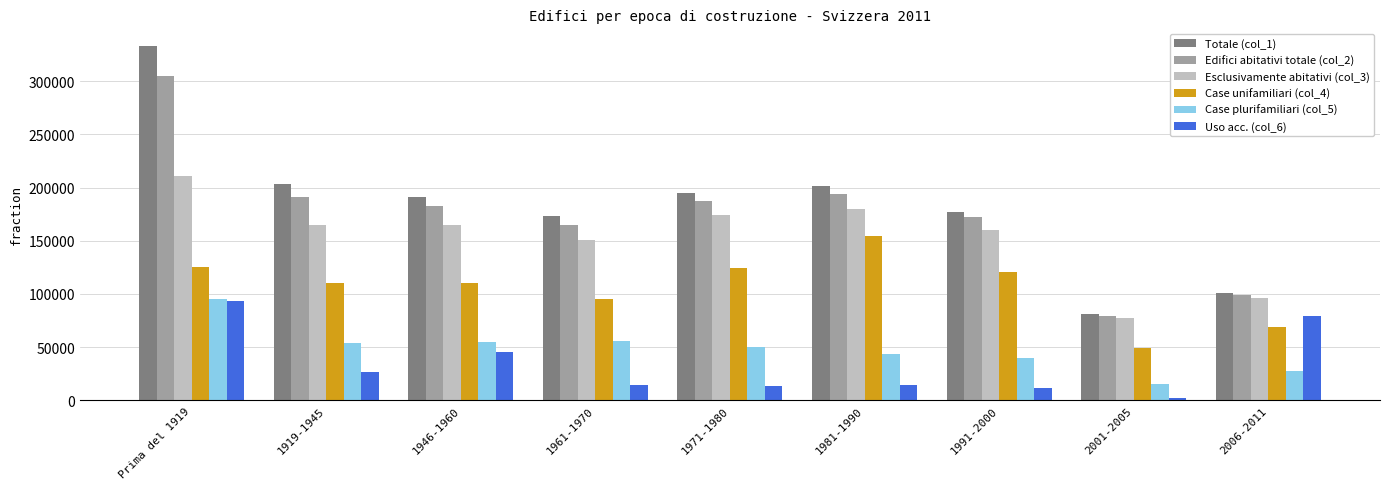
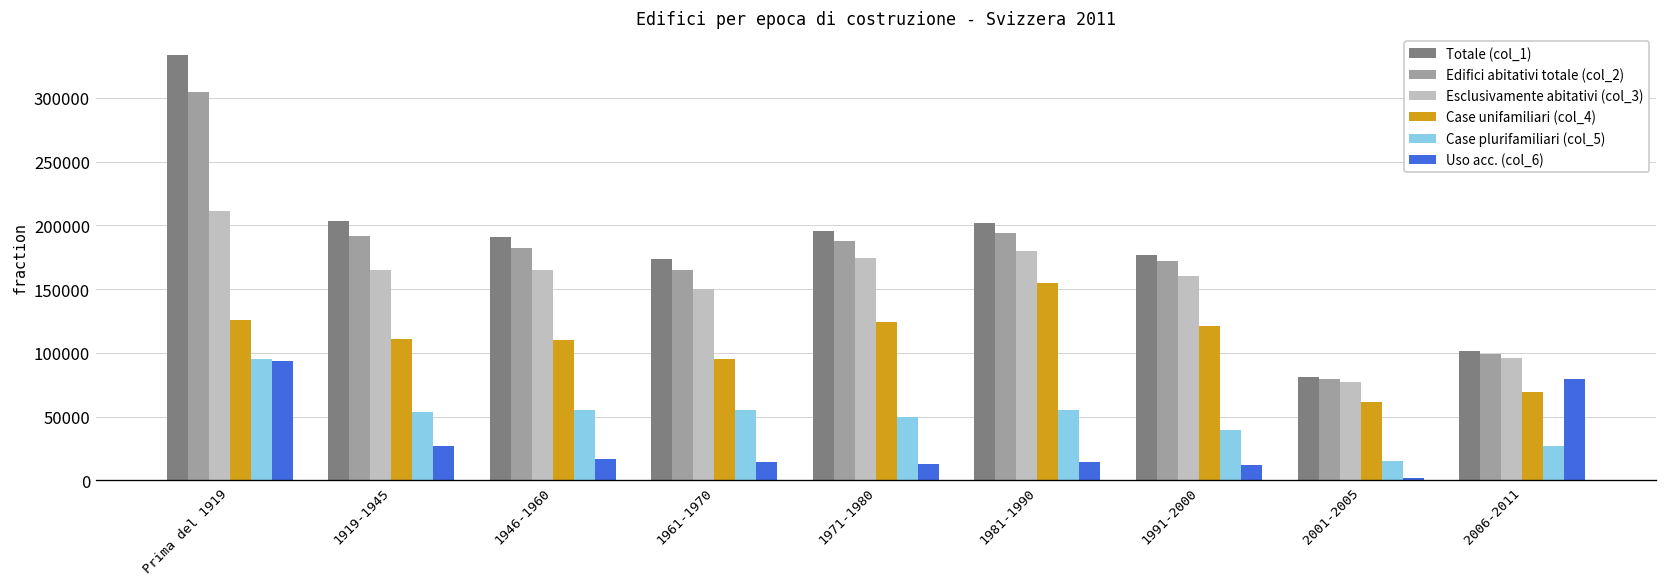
  {
    "Case unifamiliari (col_4)": {
      "Prima del 1919": 126000,
      "1919-1945": 111000,
      "1946-1960": 110000,
      "1961-1970": 95000,
      "1971-1980": 124000,
      "1981-1990": 155000,
      "1991-2000": 121000,
-     "2001-2005": 49000,
+     "2001-2005": 62000,
      "2006-2011": 69000
    },
    "Case plurifamiliari (col_5)": {
      "Prima del 1919": 95000,
      "1919-1945": 54000,
      "1946-1960": 55000,
      "1961-1970": 55000,
      "1971-1980": 50000,
-     "1981-1990": 44000,
+     "1981-1990": 56000,
      "1991-2000": 39000,
      "2001-2005": 16000,
      "2006-2011": 27000
    },
    "Uso acc. (col_6)": {
      "Prima del 1919": 94000,
      "1919-1945": 27000,
-     "1946-1960": 45000,
+     "1946-1960": 17000,
      "1961-1970": 15000,
      "1971-1980": 13000,
      "1981-1990": 14000,
      "1991-2000": 12000,
      "2006-2011": 80000
    }
  }
